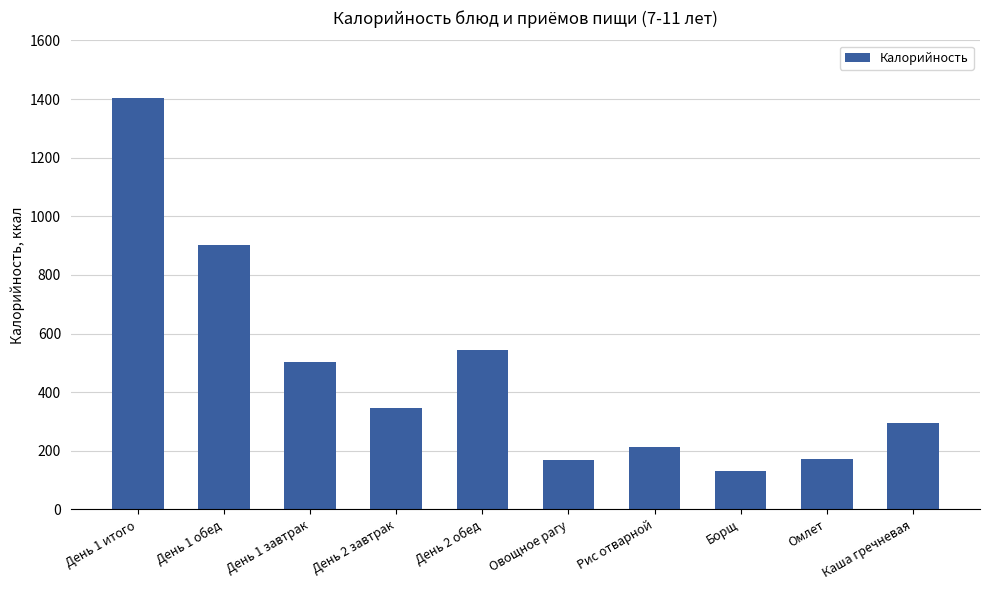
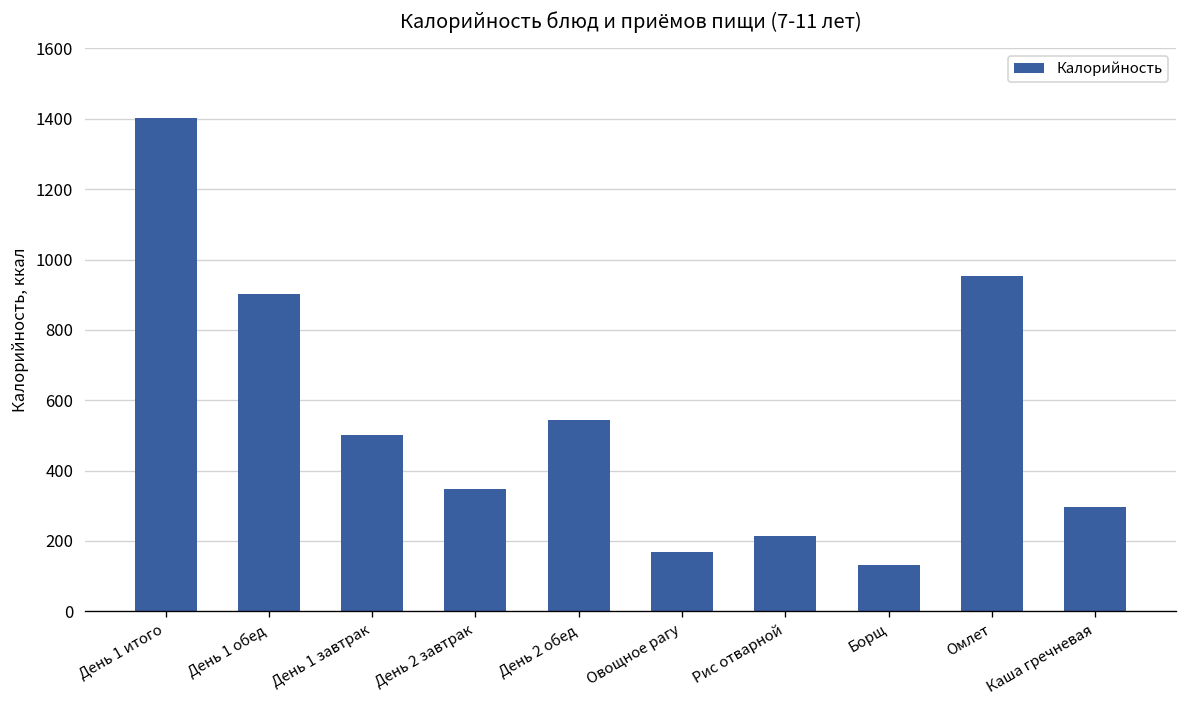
  {
    "День 1 итого": 1400,
    "День 1 обед": 900,
    "День 1 завтрак": 500,
    "День 2 завтрак": 350,
    "День 2 обед": 540,
    "Овощное рагу": 170,
    "Рис отварной": 210,
    "Борщ": 130,
-   "Омлет": 170,
+   "Омлет": 950,
    "Каша гречневая": 300
  }
